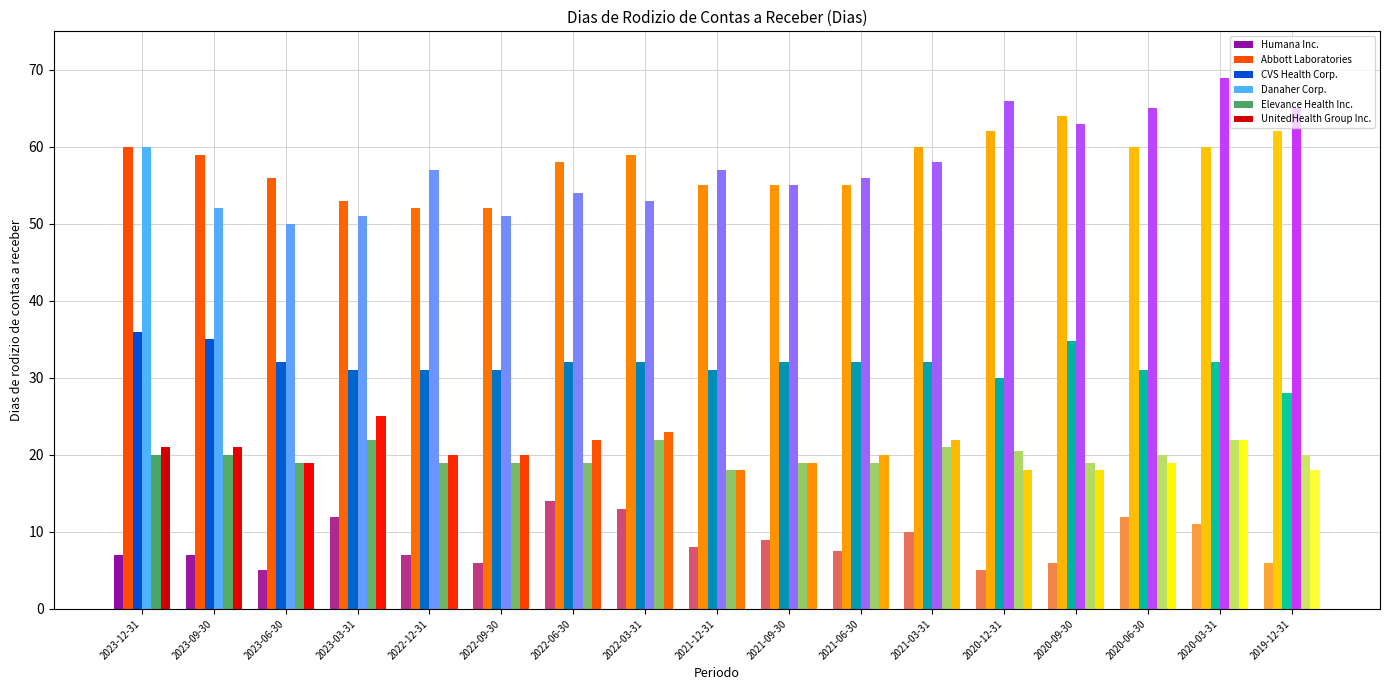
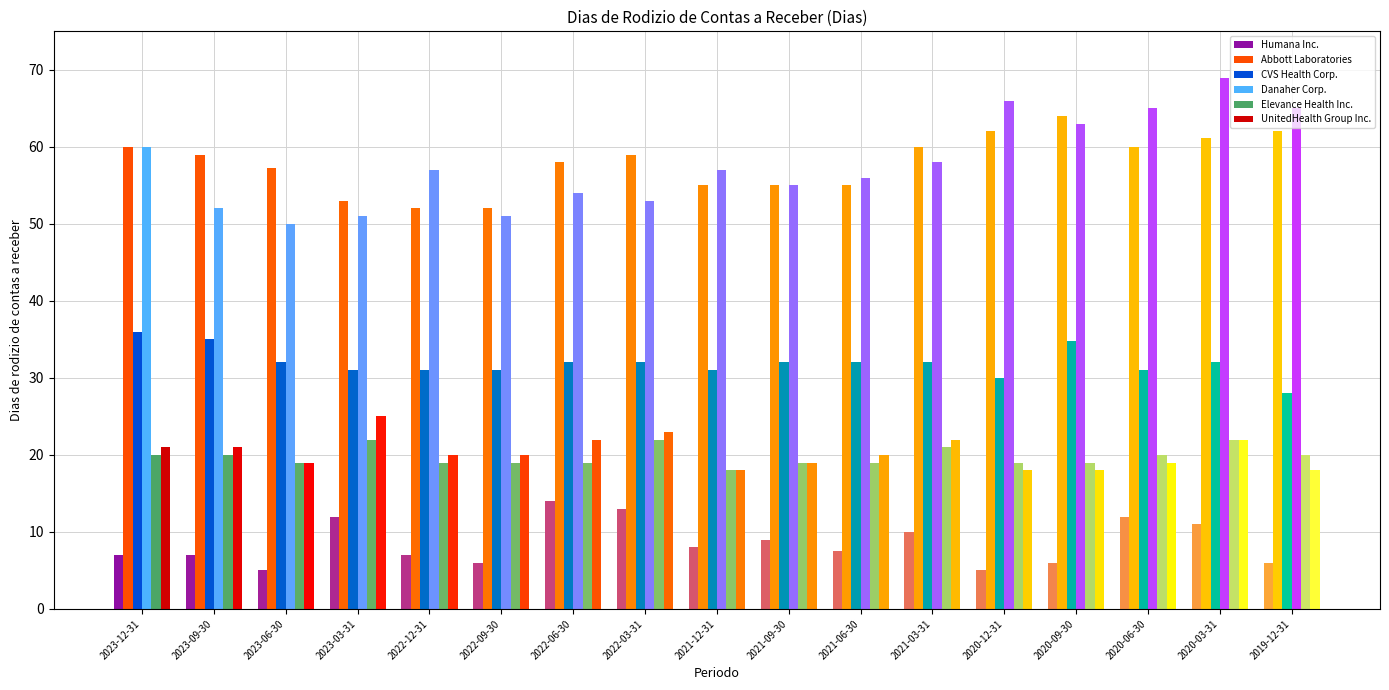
  {
    "Humana Inc.": {
      "2023-12-31": 7,
      "2023-09-30": 7,
      "2023-06-30": 5,
      "2023-03-31": 12,
      "2022-12-31": 7,
      "2022-09-30": 6,
      "2022-06-30": 14,
      "2022-03-31": 13,
      "2021-12-31": 8,
      "2021-09-30": 9,
      "2021-06-30": 8,
      "2021-03-31": 10,
      "2020-12-31": 5,
      "2020-09-30": 6,
      "2020-06-30": 12,
      "2020-03-31": 11,
      "2019-12-31": 6
    },
    "Abbott Laboratories": {
      "2023-12-31": 60,
      "2023-09-30": 59,
-     "2023-06-30": 56,
+     "2023-06-30": 57,
      "2023-03-31": 53,
      "2022-12-31": 52,
      "2022-09-30": 52,
      "2022-06-30": 58,
      "2022-03-31": 59,
      "2021-12-31": 55,
      "2021-09-30": 55,
      "2021-06-30": 55,
      "2021-03-31": 60,
      "2020-12-31": 62,
      "2020-09-30": 64,
      "2020-06-30": 60,
-     "2020-03-31": 60,
+     "2020-03-31": 61,
      "2019-12-31": 62
    },
    "CVS Health Corp.": {
      "2023-12-31": 36,
      "2023-09-30": 35,
      "2023-06-30": 32,
      "2023-03-31": 31,
      "2022-12-31": 31,
      "2022-09-30": 31,
      "2022-06-30": 32,
      "2022-03-31": 32,
      "2021-12-31": 31,
      "2021-09-30": 32,
      "2021-06-30": 32,
      "2021-03-31": 32,
      "2020-12-31": 30,
      "2020-09-30": 35,
      "2020-06-30": 31,
      "2020-03-31": 32,
      "2019-12-31": 28
    },
    "Danaher Corp.": {
      "2023-12-31": 60,
      "2023-09-30": 52,
      "2023-06-30": 50,
      "2023-03-31": 51,
      "2022-12-31": 57,
      "2022-09-30": 51,
      "2022-06-30": 54,
      "2022-03-31": 53,
      "2021-12-31": 57,
      "2021-09-30": 55,
      "2021-06-30": 56,
      "2021-03-31": 58,
      "2020-12-31": 66,
      "2020-09-30": 63,
      "2020-06-30": 65,
      "2020-03-31": 69
    },
    "Elevance Health Inc.": {
      "2023-12-31": 20,
      "2023-09-30": 20,
      "2023-06-30": 19,
      "2023-03-31": 22,
      "2022-12-31": 19,
      "2022-09-30": 19,
      "2022-06-30": 19,
      "2022-03-31": 22,
      "2021-12-31": 18,
      "2021-09-30": 19,
      "2021-06-30": 19,
      "2021-03-31": 21,
-     "2020-12-31": 21,
+     "2020-12-31": 19,
      "2020-09-30": 19,
      "2020-06-30": 20,
      "2020-03-31": 22,
      "2019-12-31": 20
    },
    "UnitedHealth Group Inc.": {
      "2023-12-31": 21,
      "2023-09-30": 21,
      "2023-06-30": 19,
      "2023-03-31": 25,
      "2022-12-31": 20,
      "2022-09-30": 20,
      "2022-06-30": 22,
      "2022-03-31": 23,
      "2021-12-31": 18,
      "2021-09-30": 19,
      "2021-06-30": 20,
      "2021-03-31": 22,
      "2020-12-31": 18,
      "2020-09-30": 18,
      "2020-06-30": 19,
      "2020-03-31": 22,
      "2019-12-31": 18
    }
  }
